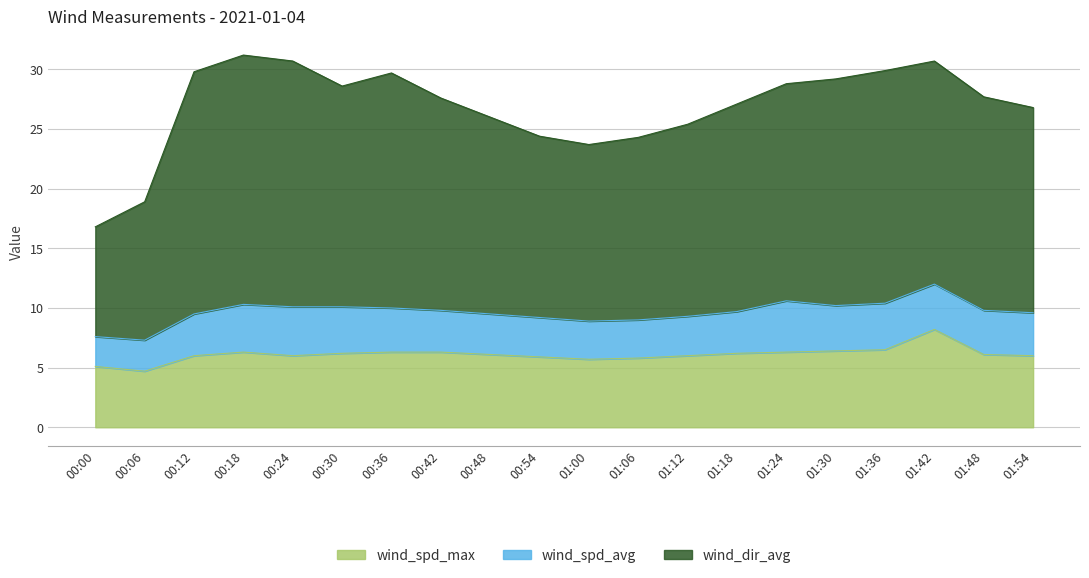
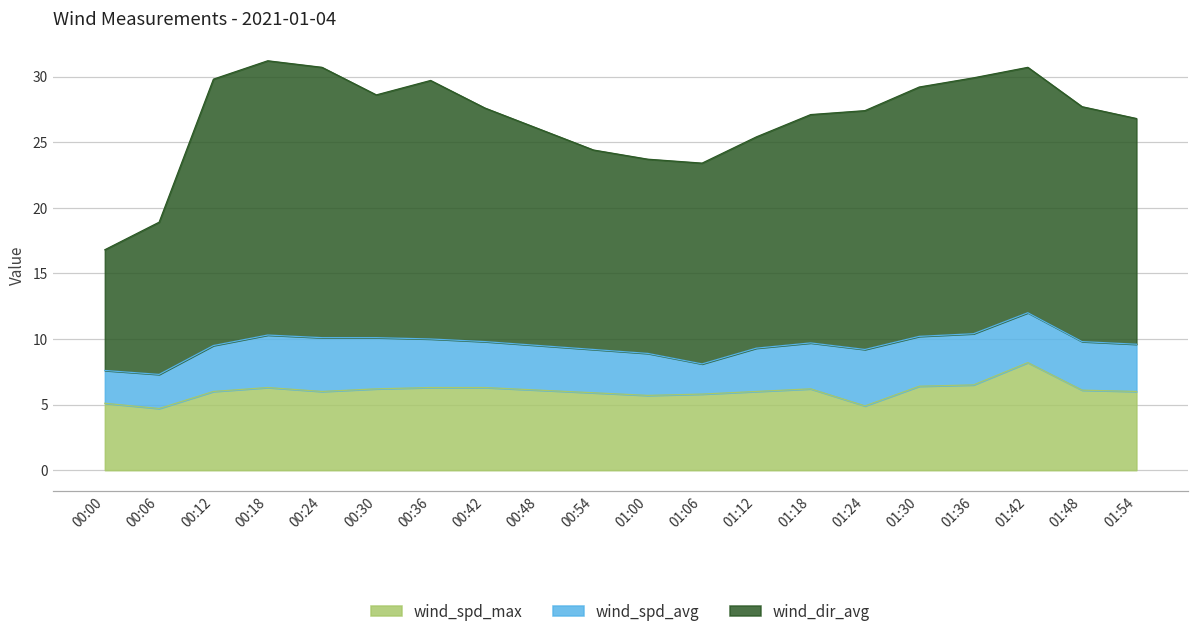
  {
    "wind_spd_max": {
      "00:00": 5.1,
      "00:06": 4.7,
      "00:12": 6.0,
      "00:18": 6.3,
      "00:24": 6.0,
      "00:30": 6.2,
      "00:36": 6.3,
      "00:42": 6.3,
      "00:48": 6.1,
      "00:54": 5.9,
      "01:00": 5.7,
      "01:06": 5.8,
      "01:12": 6.0,
      "01:18": 6.2,
-     "01:24": 6.3,
+     "01:24": 4.9,
      "01:30": 6.4,
      "01:36": 6.5,
      "01:42": 8.2,
      "01:48": 6.1,
      "01:54": 6.0
    },
    "wind_spd_avg": {
      "00:00": 2.5,
      "00:06": 2.6,
      "00:12": 3.5,
      "00:18": 4.0,
      "00:24": 4.1,
      "00:30": 3.9,
      "00:36": 3.7,
      "00:42": 3.5,
      "00:48": 3.4,
      "00:54": 3.3,
      "01:00": 3.2,
-     "01:06": 3.2,
+     "01:06": 2.3,
      "01:12": 3.3,
      "01:18": 3.5,
      "01:24": 4.3,
      "01:30": 3.8,
      "01:36": 3.9,
      "01:42": 3.8,
      "01:48": 3.7,
      "01:54": 3.6
    },
    "wind_dir_avg": {
      "00:00": 9.2,
      "00:06": 11.6,
      "00:12": 20.3,
      "00:18": 20.9,
      "00:24": 20.6,
      "00:30": 18.5,
      "00:36": 19.7,
      "00:42": 17.8,
      "00:48": 16.5,
      "00:54": 15.2,
      "01:00": 14.8,
      "01:06": 15.3,
      "01:12": 16.1,
      "01:18": 17.4,
      "01:24": 18.2,
      "01:30": 19.0,
      "01:36": 19.5,
      "01:42": 18.7,
      "01:48": 17.9,
      "01:54": 17.2
    }
  }
